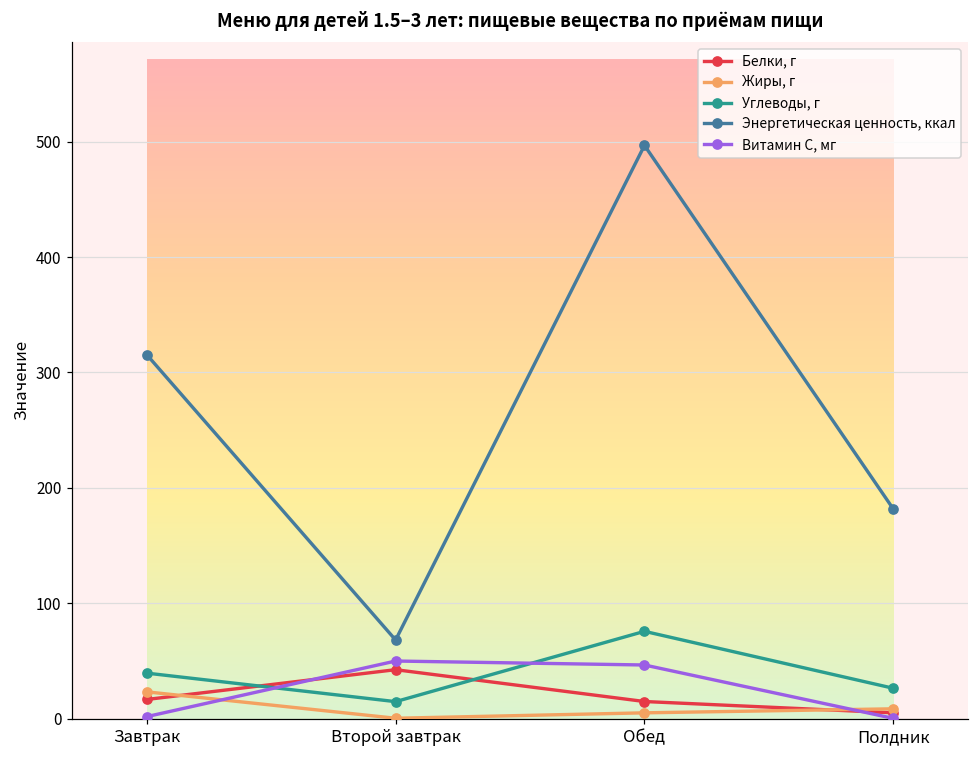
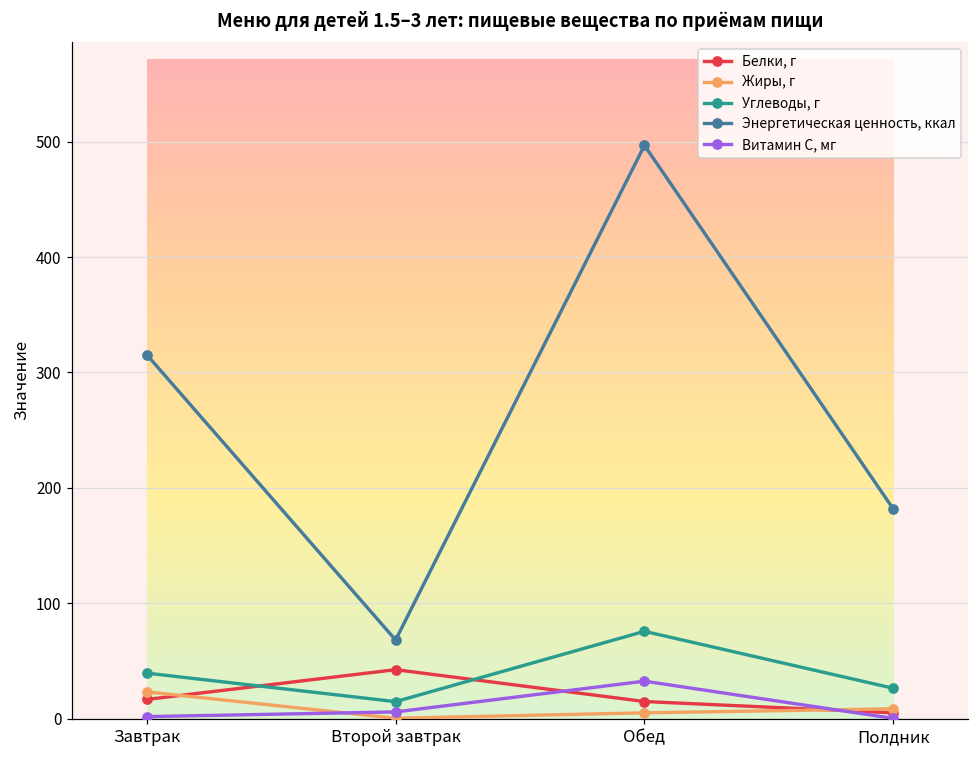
  {
    "Белки, г": {
      "Завтрак": 17,
      "Второй завтрак": 42,
      "Обед": 15,
      "Полдник": 5
    },
    "Жиры, г": {
      "Завтрак": 23,
      "Второй завтрак": 0,
      "Обед": 5,
      "Полдник": 8
    },
    "Витамин С, мг": {
      "Завтрак": 2,
-     "Второй завтрак": 50,
-     "Обед": 46,
+     "Второй завтрак": 6,
+     "Обед": 32,
      "Полдник": 0
    }
  }
